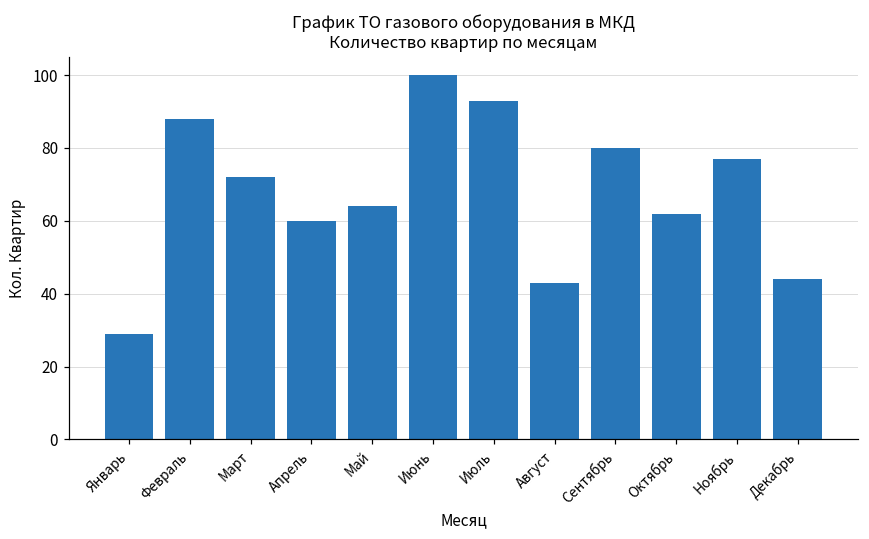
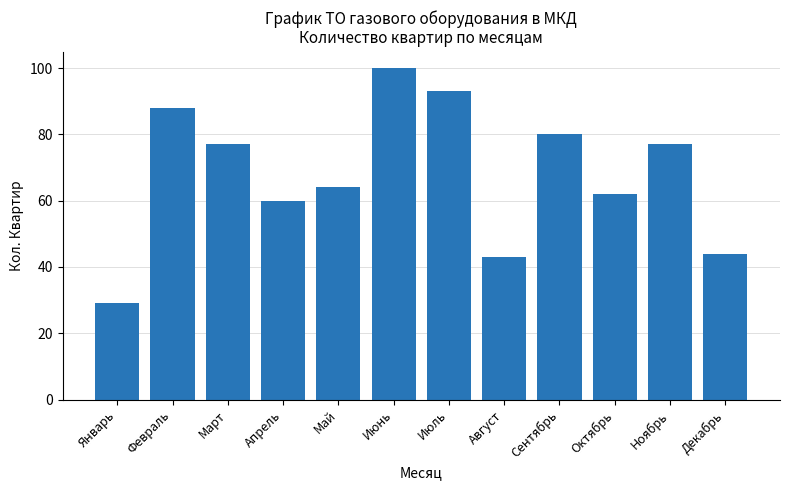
  {
    "Январь": 29,
    "Февраль": 88,
-   "Март": 72,
+   "Март": 77,
    "Апрель": 60,
    "Май": 64,
    "Июнь": 100,
    "Июль": 93,
    "Август": 43,
    "Сентябрь": 80,
    "Октябрь": 62,
    "Ноябрь": 77,
    "Декабрь": 44
  }
